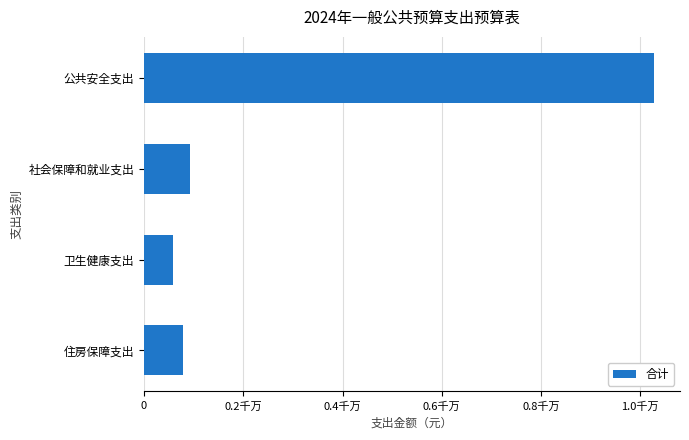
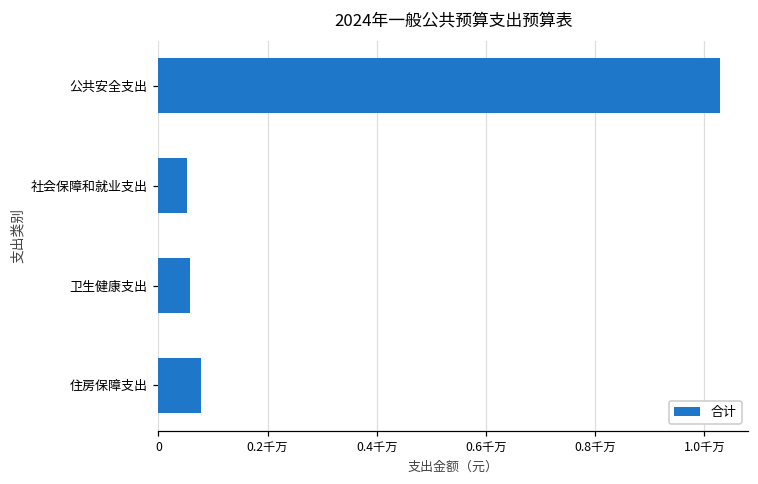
  {
    "公共安全支出": "1.03千万",
-   "社会保障和就业支出": "0.09千万",
+   "社会保障和就业支出": "0.05千万",
    "卫生健康支出": "0.06千万",
    "住房保障支出": "0.08千万"
  }
